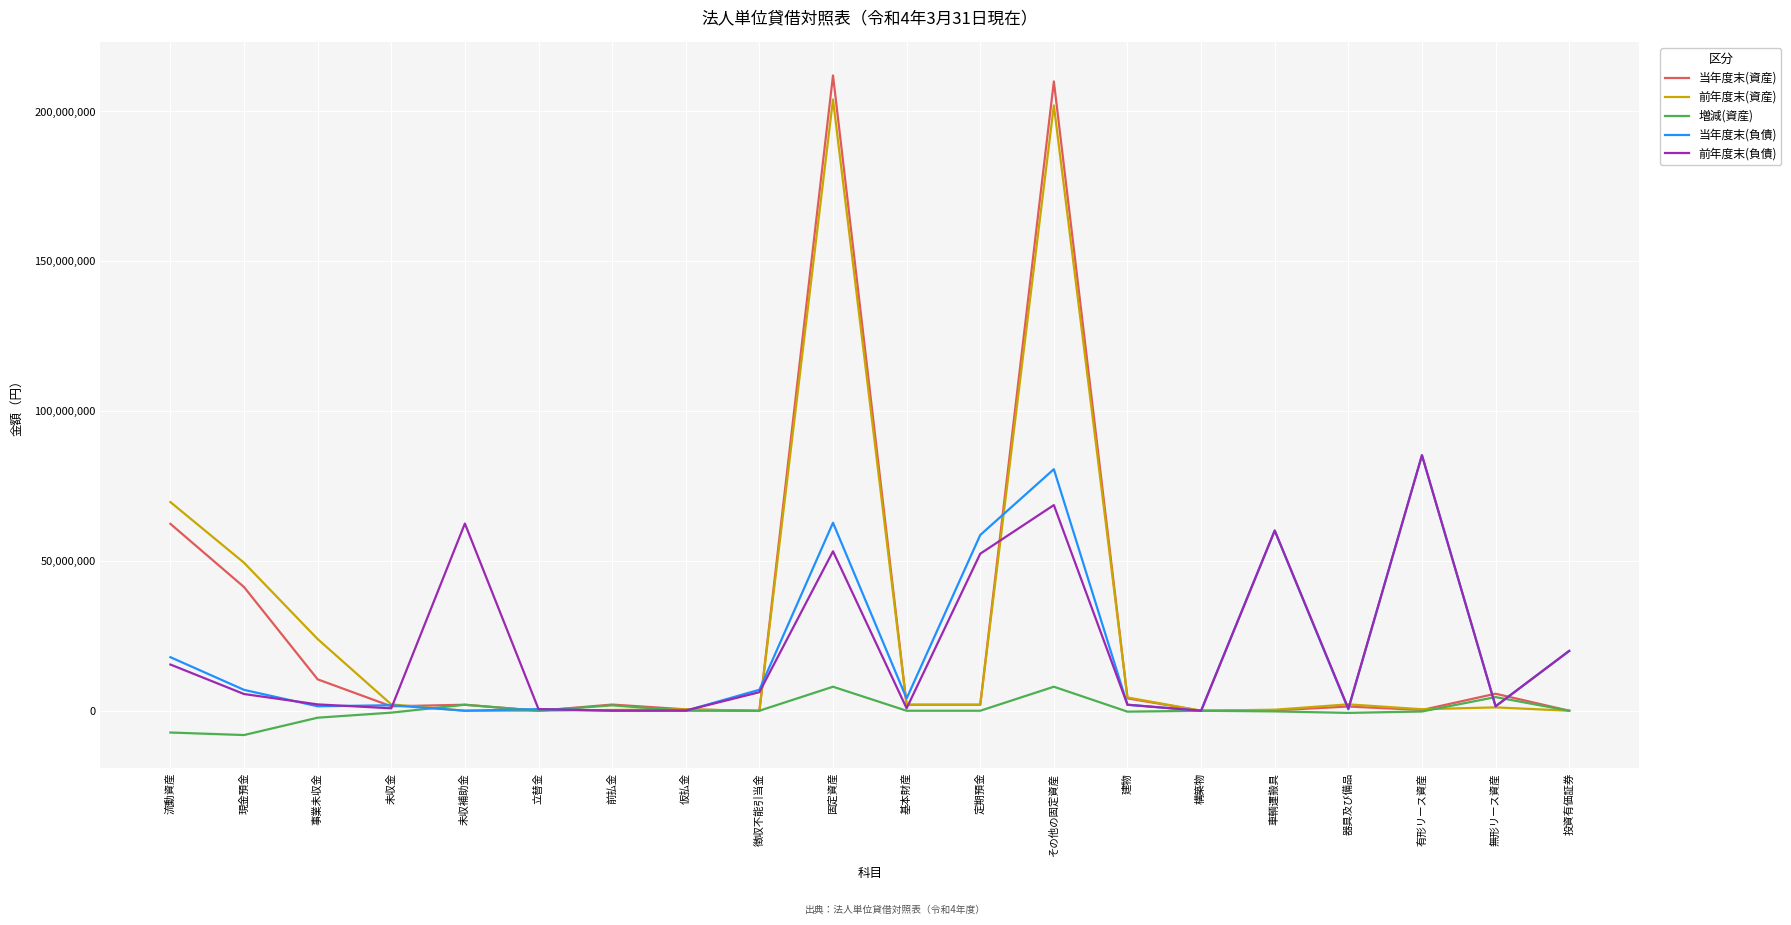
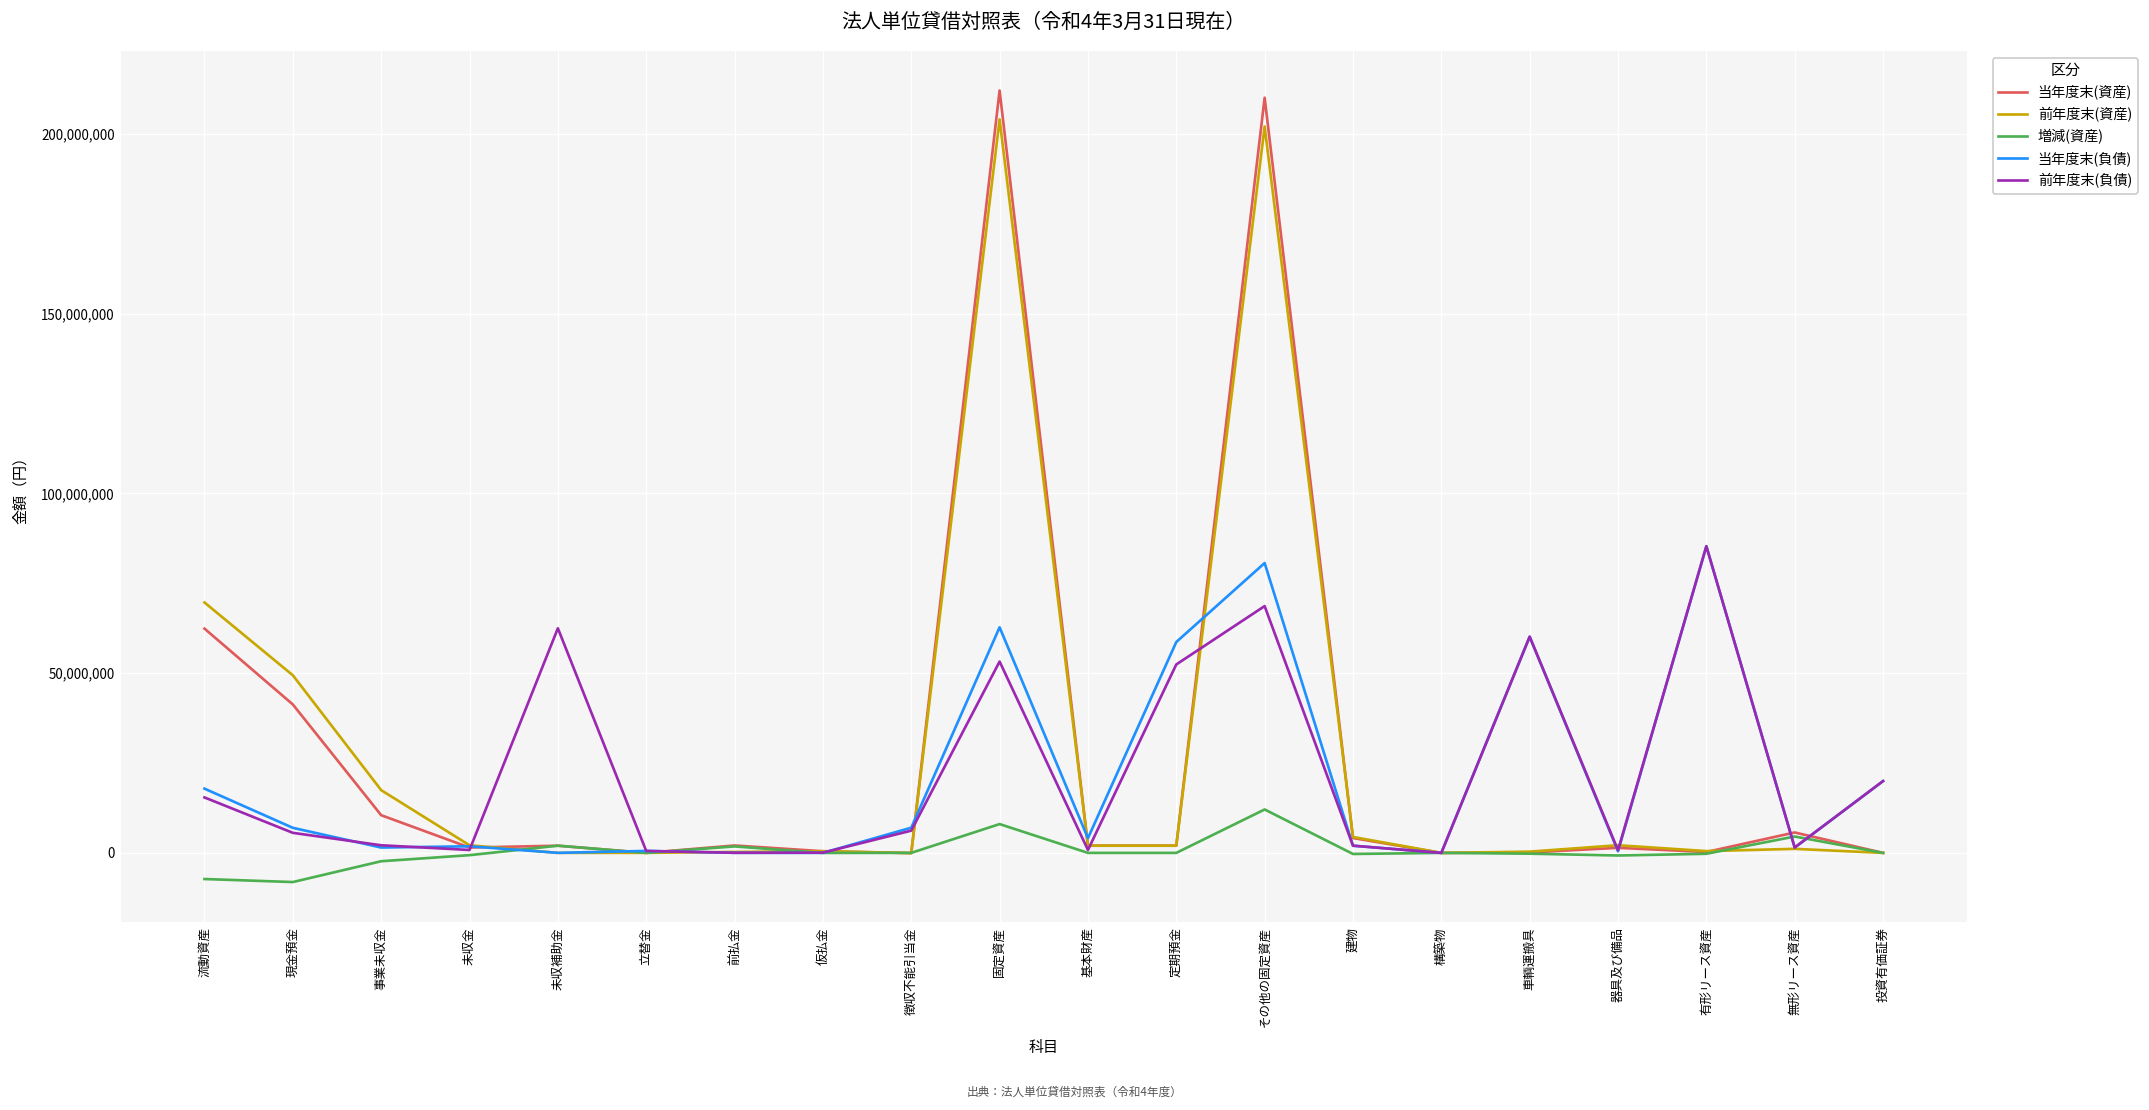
  {
    "当年度末(資産)": {
      "流動資産": "62,000,000",
      "現金預金": "41,000,000",
      "事業未収金": "10,000,000",
      "固定資産": "212,000,000",
      "その他の固定資産": "210,000,000",
      "無形リース資産": "6,000,000"
    },
    "前年度末(資産)": {
      "流動資産": "70,000,000",
      "現金預金": "49,000,000",
-     "事業未収金": "24,000,000",
+     "事業未収金": "17,000,000",
      "固定資産": "204,000,000",
      "その他の固定資産": "202,000,000"
    },
    "増減(資産)": {
      "流動資産": "-7,000,000",
      "現金預金": "-8,000,000",
      "事業未収金": "-2,000,000",
      "未収金": "-1,000,000",
      "固定資産": "8,000,000",
      "定期預金": "0",
-     "その他の固定資産": "8,000,000",
+     "その他の固定資産": "12,000,000",
      "建物": "0",
      "器具及び備品": "-1,000,000",
      "無形リース資産": "5,000,000"
    },
    "当年度末(負債)": {
      "流動資産": "18,000,000",
      "現金預金": "7,000,000",
      "固定資産": "63,000,000",
      "基本財産": "4,000,000",
      "定期預金": "59,000,000",
      "その他の固定資産": "81,000,000"
    },
    "前年度末(負債)": {
      "流動資産": "15,000,000",
      "現金預金": "6,000,000",
      "未収補助金": "62,000,000",
      "固定資産": "53,000,000",
      "定期預金": "52,000,000",
      "その他の固定資産": "69,000,000"
    }
  }
